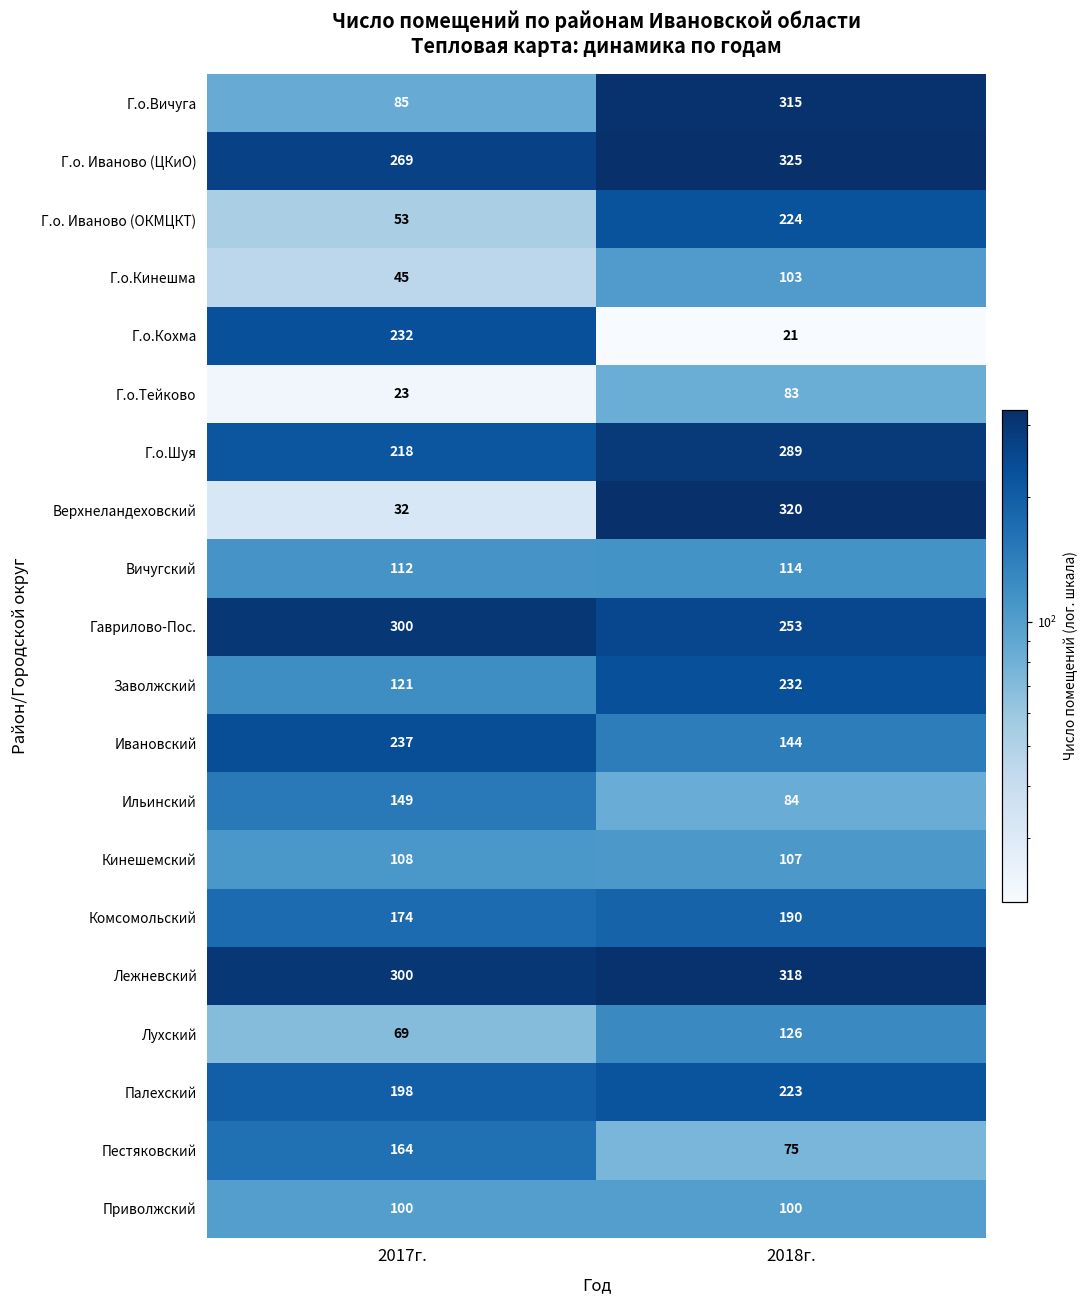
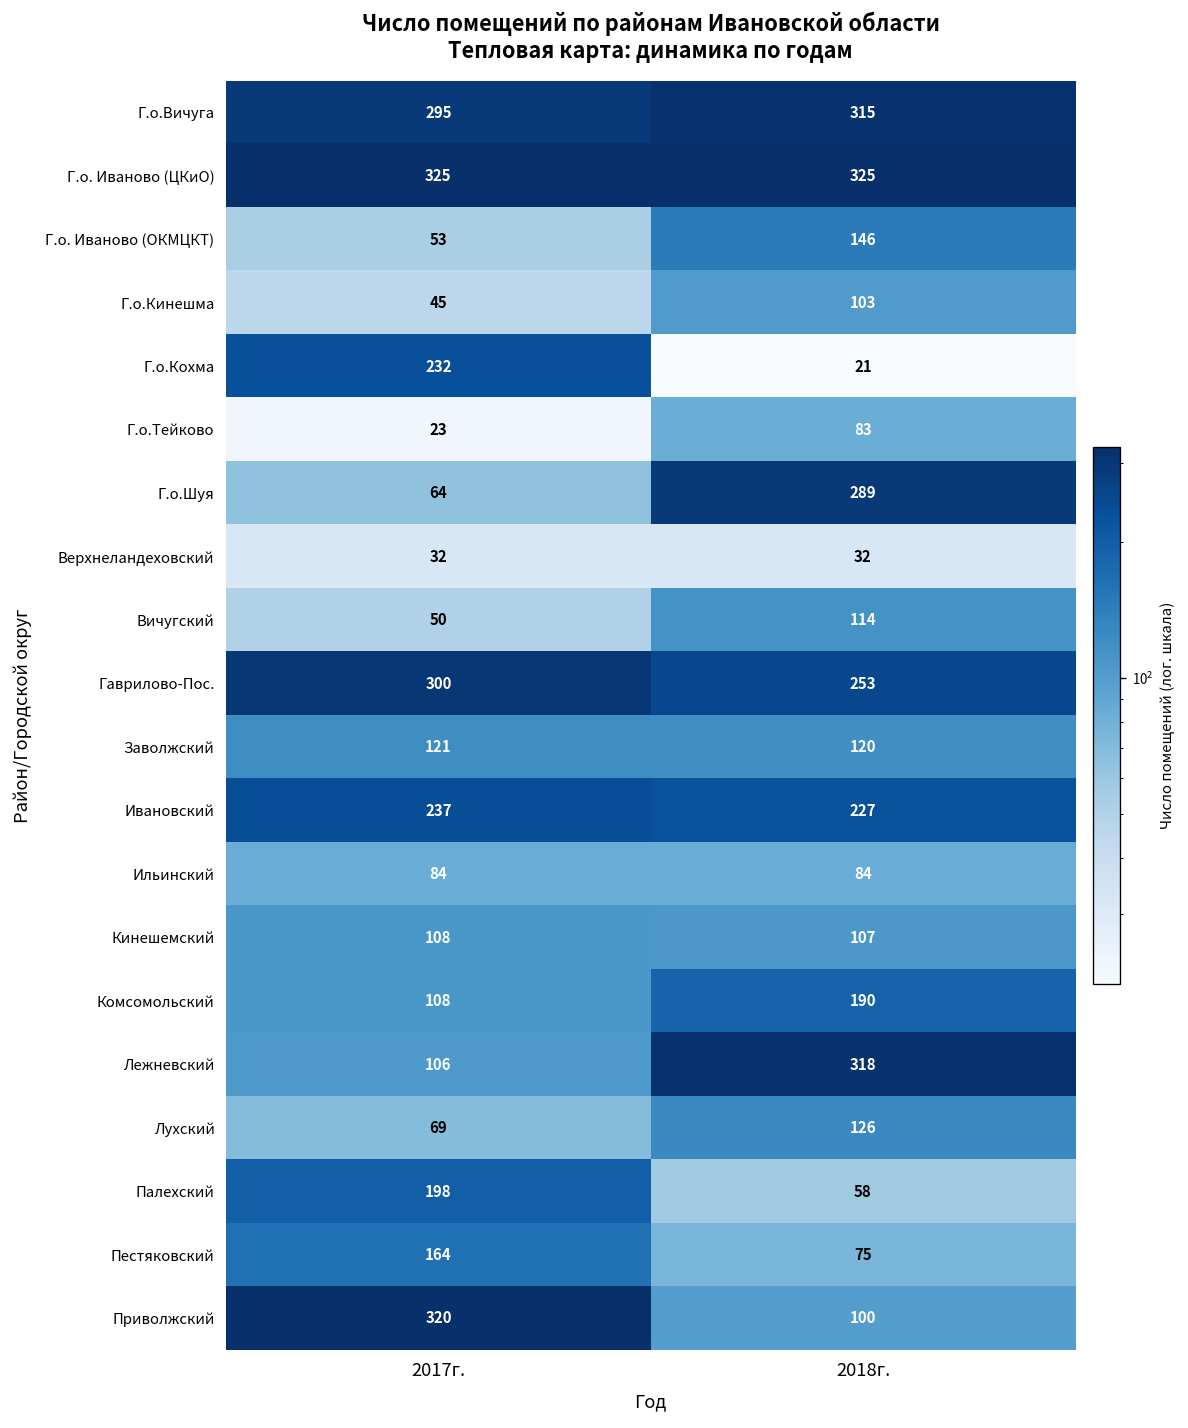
  {
    "Г.о.Вичуга": {
-     "2017г.": 85,
+     "2017г.": 295,
      "2018г.": 315
    },
    "Г.о. Иваново (ЦКиО)": {
-     "2017г.": 269,
+     "2017г.": 325,
      "2018г.": 325
    },
    "Г.о. Иваново (ОКМЦКТ)": {
      "2017г.": 53,
-     "2018г.": 224
+     "2018г.": 146
    },
    "Г.о.Кинешма": {
      "2017г.": 45,
      "2018г.": 103
    },
    "Г.о.Кохма": {
      "2017г.": 232,
      "2018г.": 21
    },
    "Г.о.Тейково": {
      "2017г.": 23,
      "2018г.": 83
    },
    "Г.о.Шуя": {
-     "2017г.": 218,
+     "2017г.": 64,
      "2018г.": 289
    },
    "Верхнеландеховский": {
      "2017г.": 32,
-     "2018г.": 320
+     "2018г.": 32
    },
    "Вичугский": {
-     "2017г.": 112,
+     "2017г.": 50,
      "2018г.": 114
    },
    "Гаврилово-Пос.": {
      "2017г.": 300,
      "2018г.": 253
    },
    "Заволжский": {
      "2017г.": 121,
-     "2018г.": 232
+     "2018г.": 120
    },
    "Ивановский": {
      "2017г.": 237,
-     "2018г.": 144
+     "2018г.": 227
    },
    "Ильинский": {
-     "2017г.": 149,
+     "2017г.": 84,
      "2018г.": 84
    },
    "Кинешемский": {
      "2017г.": 108,
      "2018г.": 107
    },
    "Комсомольский": {
-     "2017г.": 174,
+     "2017г.": 108,
      "2018г.": 190
    },
    "Лежневский": {
-     "2017г.": 300,
+     "2017г.": 106,
      "2018г.": 318
    },
    "Лухский": {
      "2017г.": 69,
      "2018г.": 126
    },
    "Палехский": {
      "2017г.": 198,
-     "2018г.": 223
+     "2018г.": 58
    },
    "Пестяковский": {
      "2017г.": 164,
      "2018г.": 75
    },
    "Приволжский": {
-     "2017г.": 100,
+     "2017г.": 320,
      "2018г.": 100
    }
  }
